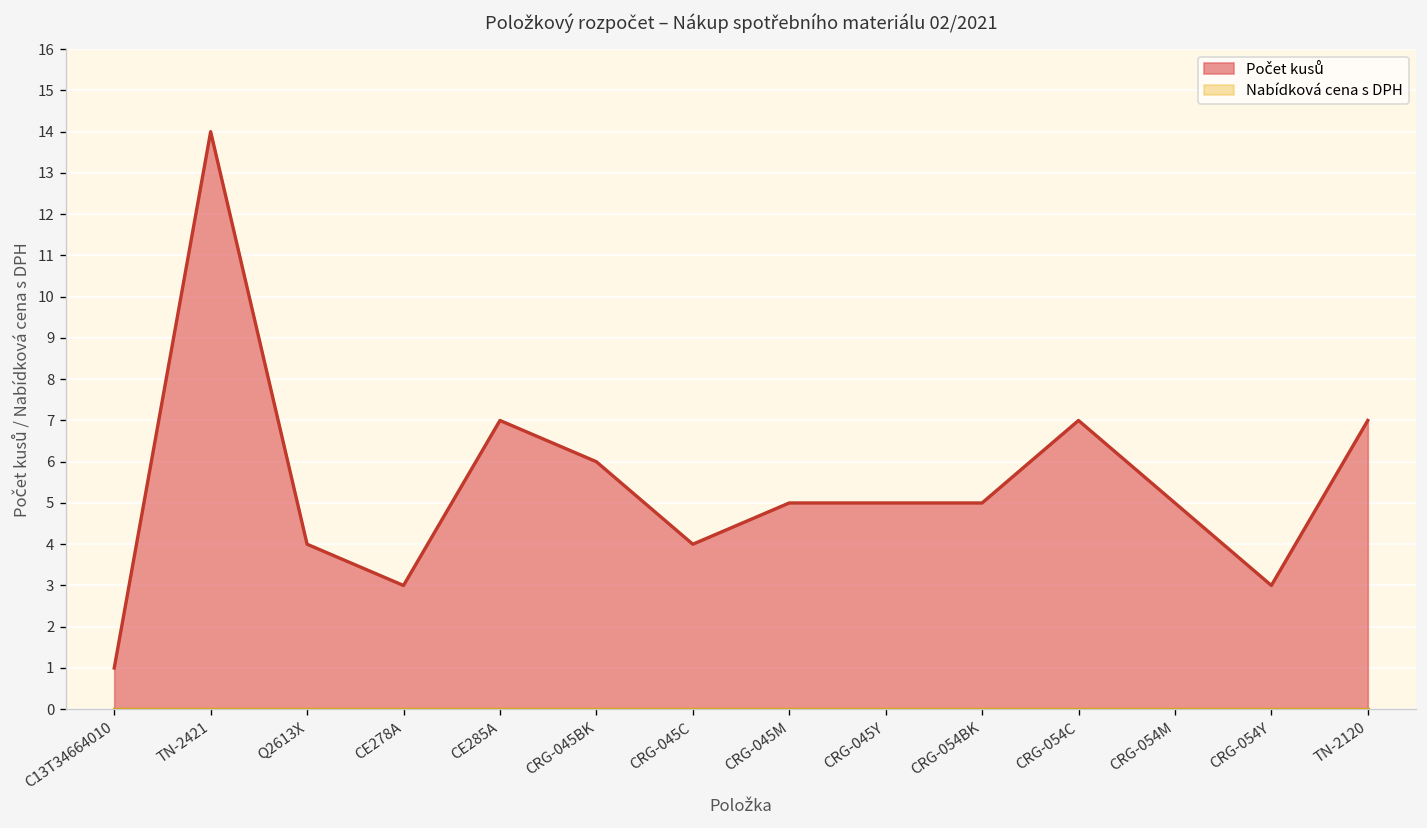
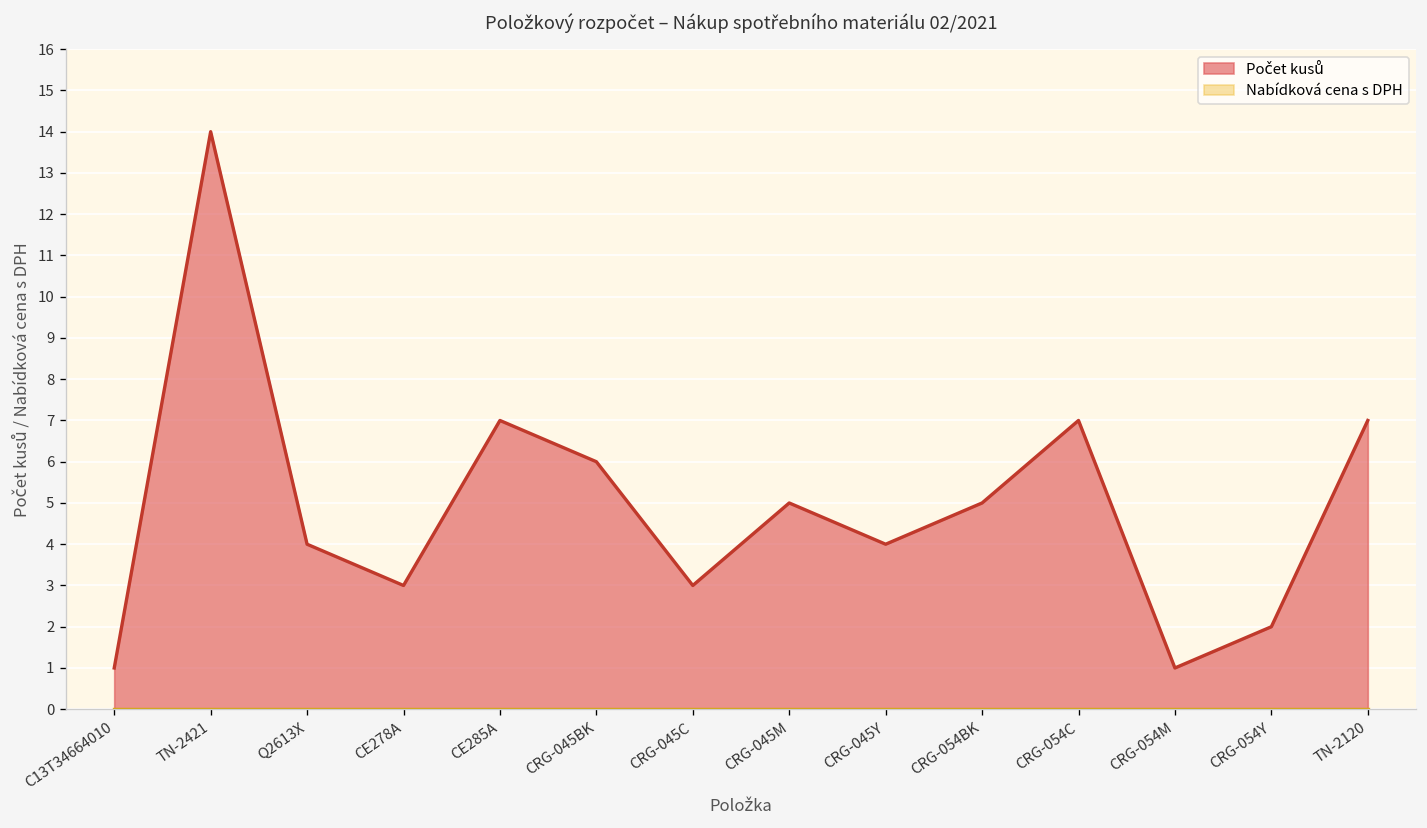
  {
    "Počet kusů": {
      "C13T34664010": 1,
      "TN-2421": 14,
      "Q2613X": 4,
      "CE278A": 3,
      "CE285A": 7,
      "CRG-045BK": 6,
-     "CRG-045C": 4,
+     "CRG-045C": 3,
      "CRG-045M": 5,
-     "CRG-045Y": 5,
+     "CRG-045Y": 4,
      "CRG-054BK": 5,
      "CRG-054C": 7,
-     "CRG-054M": 5,
-     "CRG-054Y": 3,
+     "CRG-054M": 1,
+     "CRG-054Y": 2,
      "TN-2120": 7
    },
    "Nabídková cena s DPH": {
      "C13T34664010": 0,
      "TN-2421": 0,
      "Q2613X": 0,
      "CE278A": 0,
      "CE285A": 0,
      "CRG-045BK": 0,
      "CRG-045C": 0,
      "CRG-045M": 0,
      "CRG-045Y": 0,
      "CRG-054BK": 0,
      "CRG-054C": 0,
      "CRG-054M": 0,
      "CRG-054Y": 0,
      "TN-2120": 0
    }
  }
